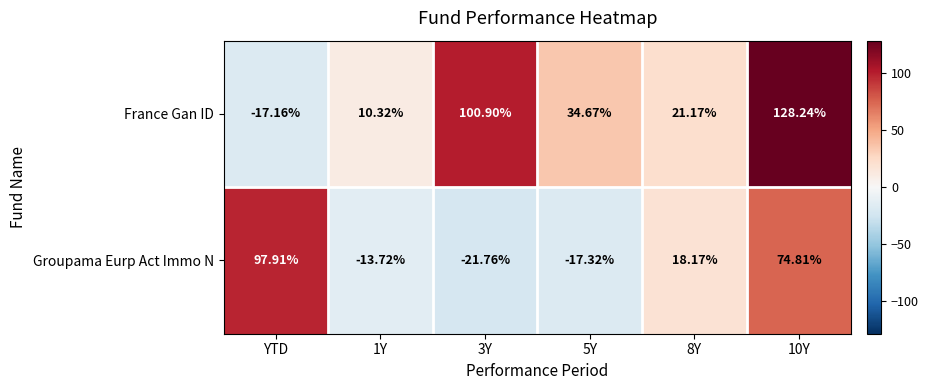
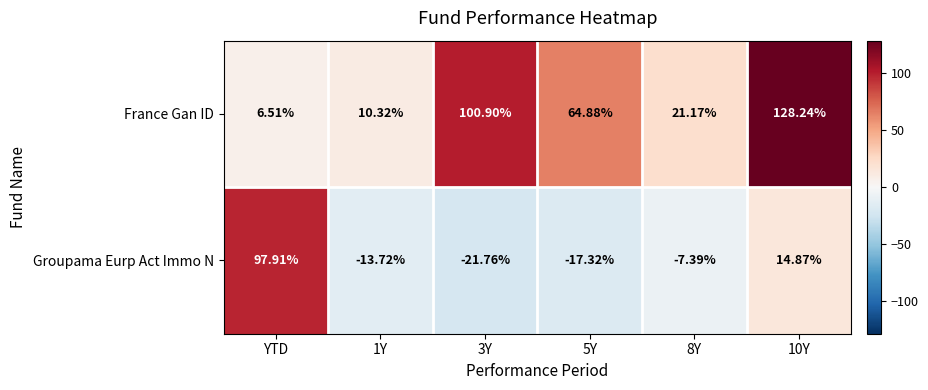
  {
    "France Gan ID": {
-     "YTD": "-17.16%",
+     "YTD": "6.51%",
      "1Y": "10.32%",
      "3Y": "100.90%",
-     "5Y": "34.67%",
+     "5Y": "64.88%",
      "8Y": "21.17%",
      "10Y": "128.24%"
    },
    "Groupama Eurp Act Immo N": {
      "YTD": "97.91%",
      "1Y": "-13.72%",
      "3Y": "-21.76%",
      "5Y": "-17.32%",
-     "8Y": "18.17%",
-     "10Y": "74.81%"
+     "8Y": "-7.39%",
+     "10Y": "14.87%"
    }
  }
